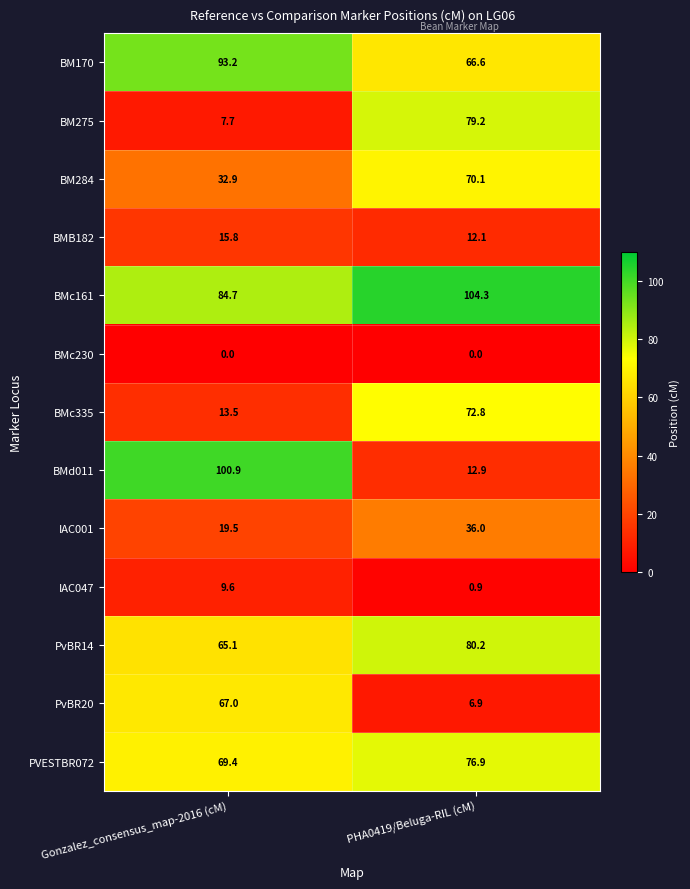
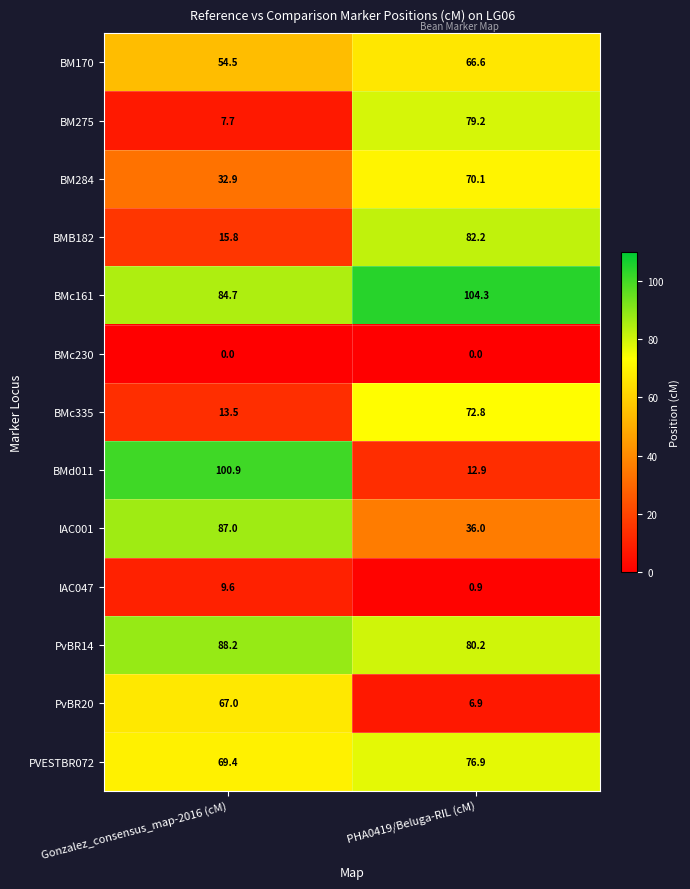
  {
    "BM170": {
-     "Gonzalez_consensus_map-2016 (cM)": 93.2,
+     "Gonzalez_consensus_map-2016 (cM)": 54.5,
      "PHA0419/Beluga-RIL (cM)": 66.6
    },
    "BM275": {
      "Gonzalez_consensus_map-2016 (cM)": 7.7,
      "PHA0419/Beluga-RIL (cM)": 79.2
    },
    "BM284": {
      "Gonzalez_consensus_map-2016 (cM)": 32.9,
      "PHA0419/Beluga-RIL (cM)": 70.1
    },
    "BMB182": {
      "Gonzalez_consensus_map-2016 (cM)": 15.8,
-     "PHA0419/Beluga-RIL (cM)": 12.1
+     "PHA0419/Beluga-RIL (cM)": 82.2
    },
    "BMc161": {
      "Gonzalez_consensus_map-2016 (cM)": 84.7,
      "PHA0419/Beluga-RIL (cM)": 104.3
    },
    "BMc230": {
      "Gonzalez_consensus_map-2016 (cM)": 0.0,
      "PHA0419/Beluga-RIL (cM)": 0.0
    },
    "BMc335": {
      "Gonzalez_consensus_map-2016 (cM)": 13.5,
      "PHA0419/Beluga-RIL (cM)": 72.8
    },
    "BMd011": {
      "Gonzalez_consensus_map-2016 (cM)": 100.9,
      "PHA0419/Beluga-RIL (cM)": 12.9
    },
    "IAC001": {
-     "Gonzalez_consensus_map-2016 (cM)": 19.5,
+     "Gonzalez_consensus_map-2016 (cM)": 87.0,
      "PHA0419/Beluga-RIL (cM)": 36.0
    },
    "IAC047": {
      "Gonzalez_consensus_map-2016 (cM)": 9.6,
      "PHA0419/Beluga-RIL (cM)": 0.9
    },
    "PvBR14": {
-     "Gonzalez_consensus_map-2016 (cM)": 65.1,
+     "Gonzalez_consensus_map-2016 (cM)": 88.2,
      "PHA0419/Beluga-RIL (cM)": 80.2
    },
    "PvBR20": {
      "Gonzalez_consensus_map-2016 (cM)": 67.0,
      "PHA0419/Beluga-RIL (cM)": 6.9
    },
    "PVESTBR072": {
      "Gonzalez_consensus_map-2016 (cM)": 69.4,
      "PHA0419/Beluga-RIL (cM)": 76.9
    }
  }
